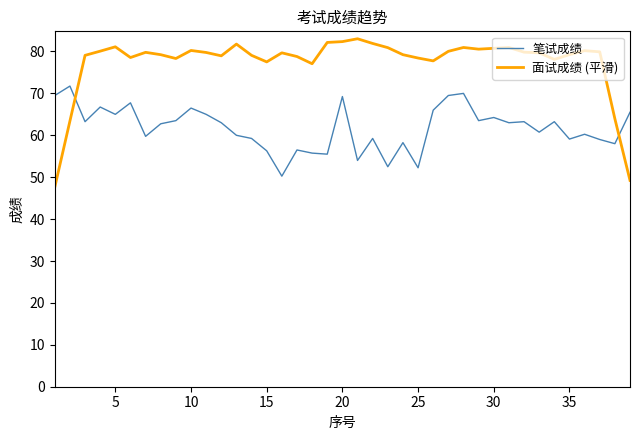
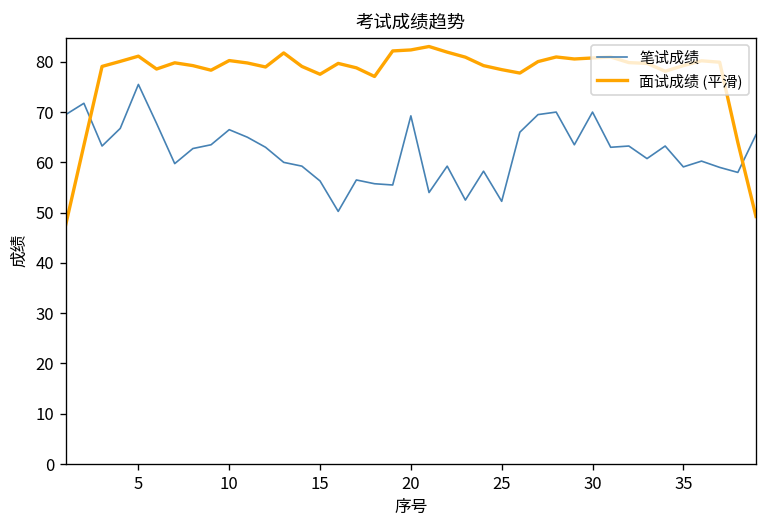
  {
    "笔试成绩": {
-     "5": 65,
+     "5": 76,
      "10": 67,
      "15": 56,
      "20": 69,
      "25": 52,
-     "30": 64,
+     "30": 70,
      "35": 59
    },
    "面试成绩 (平滑)": {
      "5": 81,
      "10": 80,
      "15": 78,
      "20": 82,
      "25": 78
    }
  }
